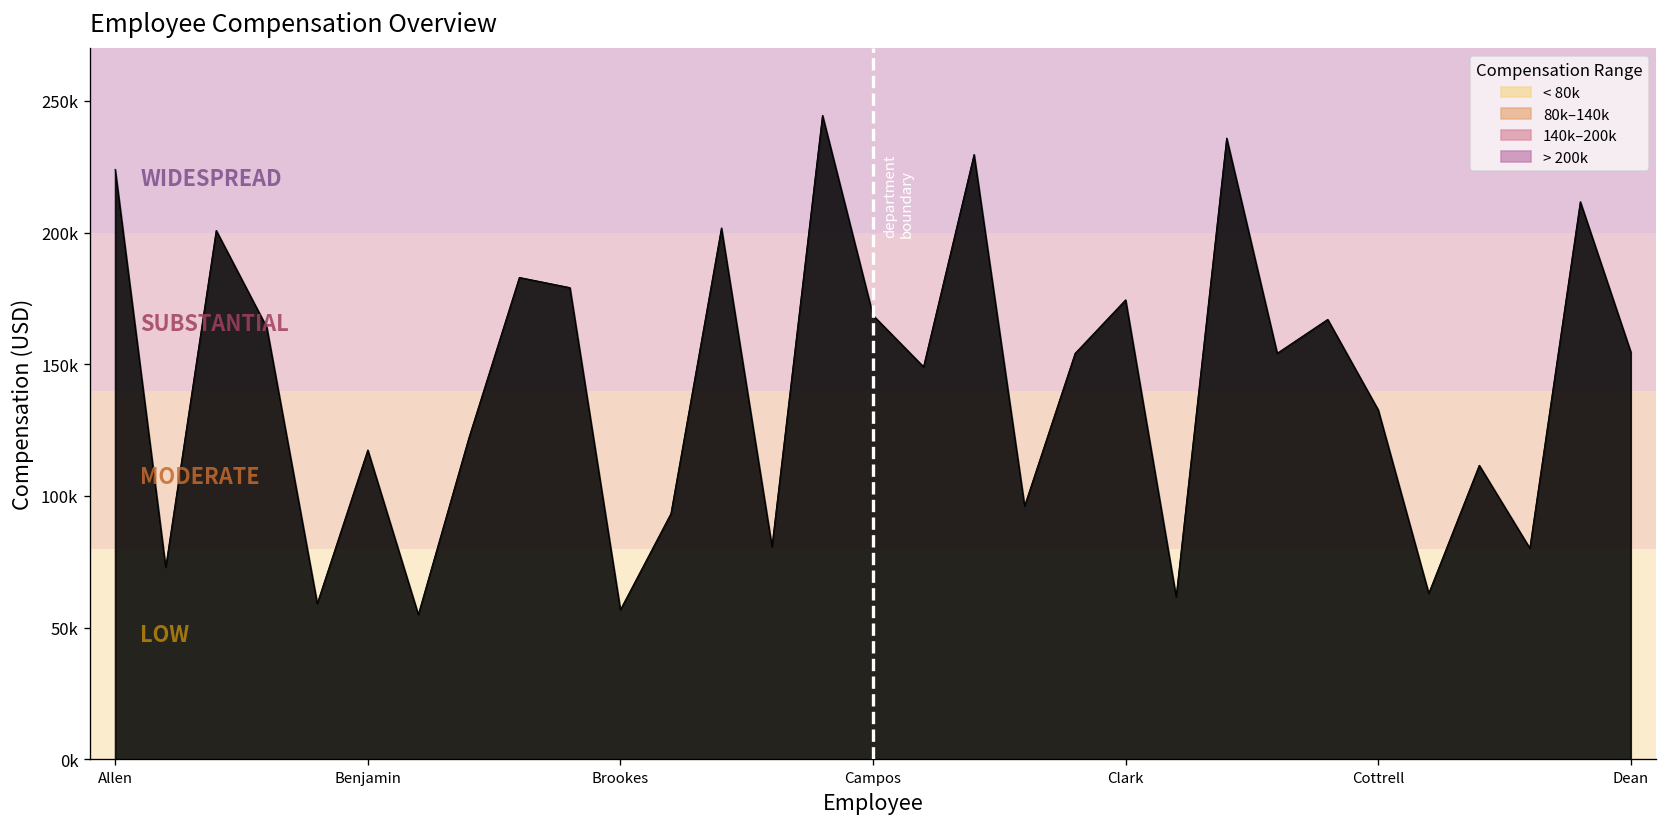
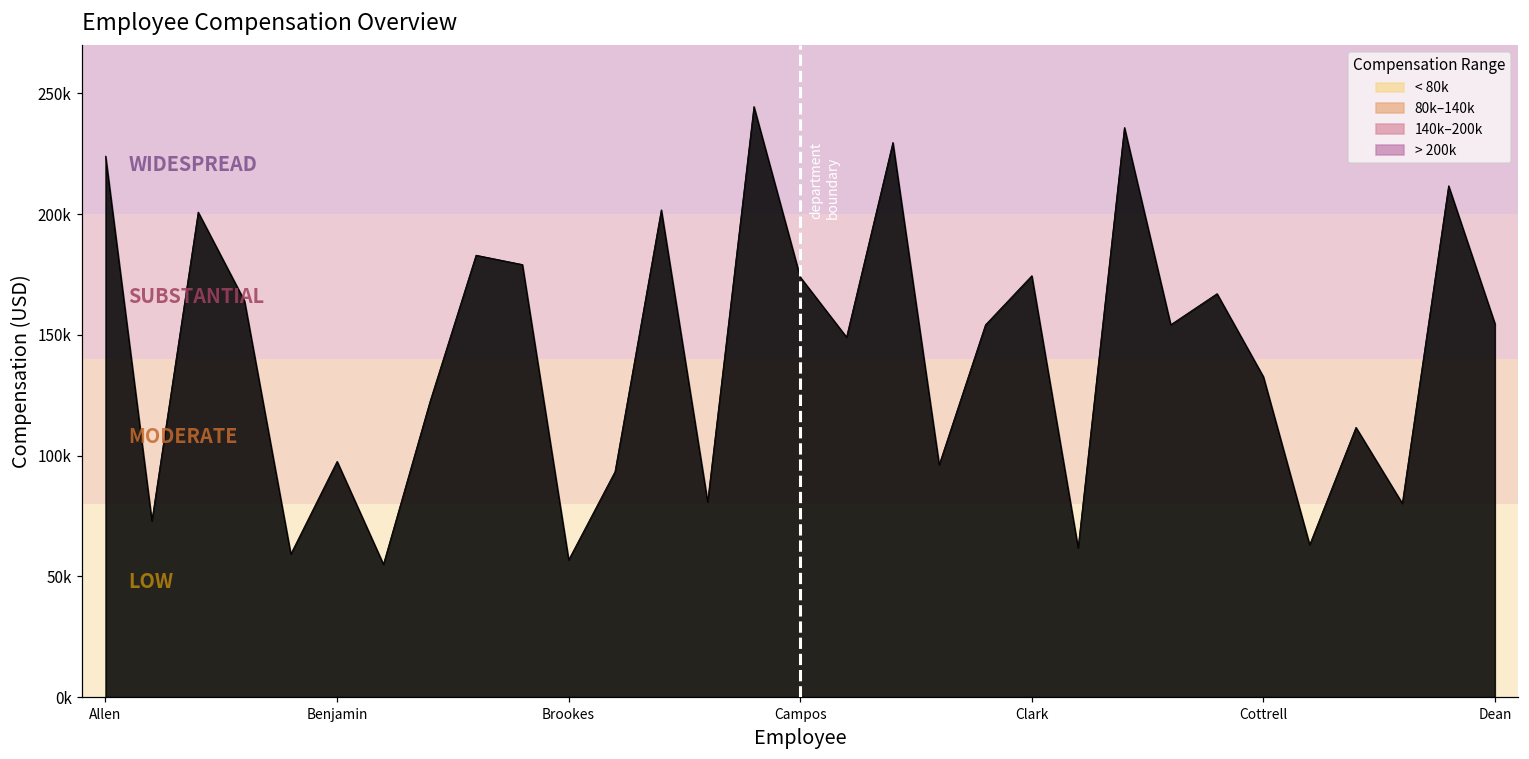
  {
    "Allen": 224000,
-   "Benjamin": 117000,
+   "Benjamin": 98000,
    "Brookes": 57000,
-   "Campos": 169000,
+   "Campos": 174000,
    "Clark": 174000,
    "Cottrell": 133000,
    "Dean": 155000
  }
